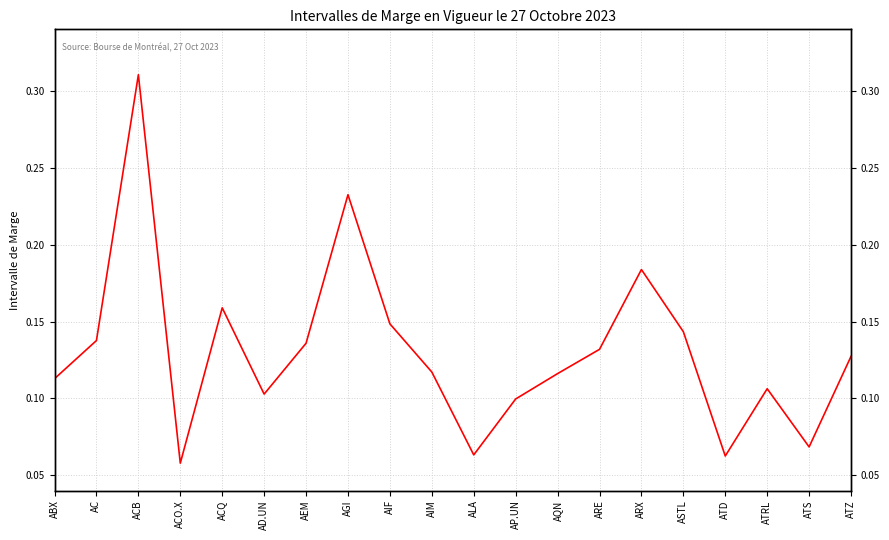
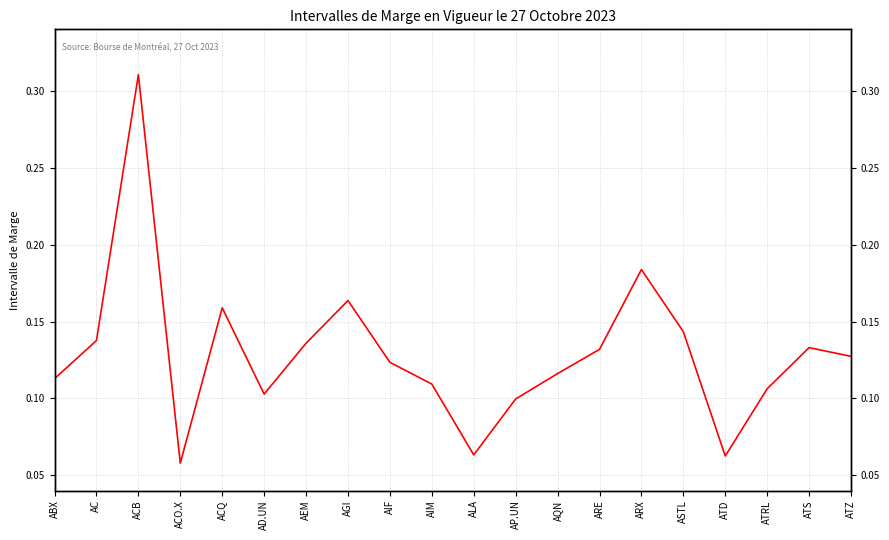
  {
    "ABX": 0.113,
    "AC": 0.138,
    "ACO.X": 0.058,
    "ACQ": 0.159,
    "AD.UN": 0.103,
    "AEM": 0.136,
-   "AGI": 0.232,
-   "AIF": 0.148,
-   "AIM": 0.117,
+   "AGI": 0.164,
+   "AIF": 0.123,
+   "AIM": 0.109,
    "ALA": 0.063,
    "AP.UN": 0.100,
    "AQN": 0.116,
    "ARE": 0.132,
    "ARX": 0.184,
    "ASTL": 0.143,
    "ATD": 0.063,
    "ATRL": 0.106,
-   "ATS": 0.068,
+   "ATS": 0.133,
    "ATZ": 0.127
  }
